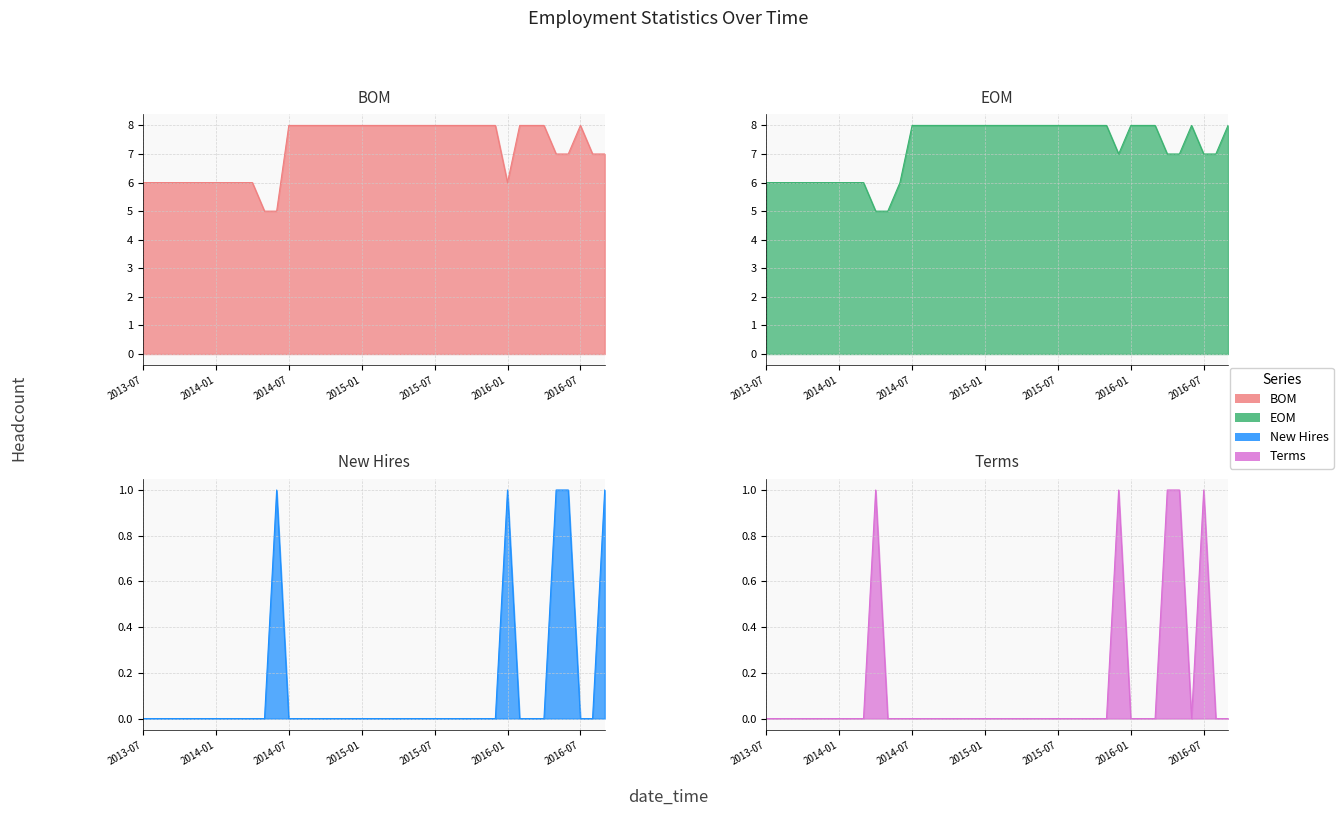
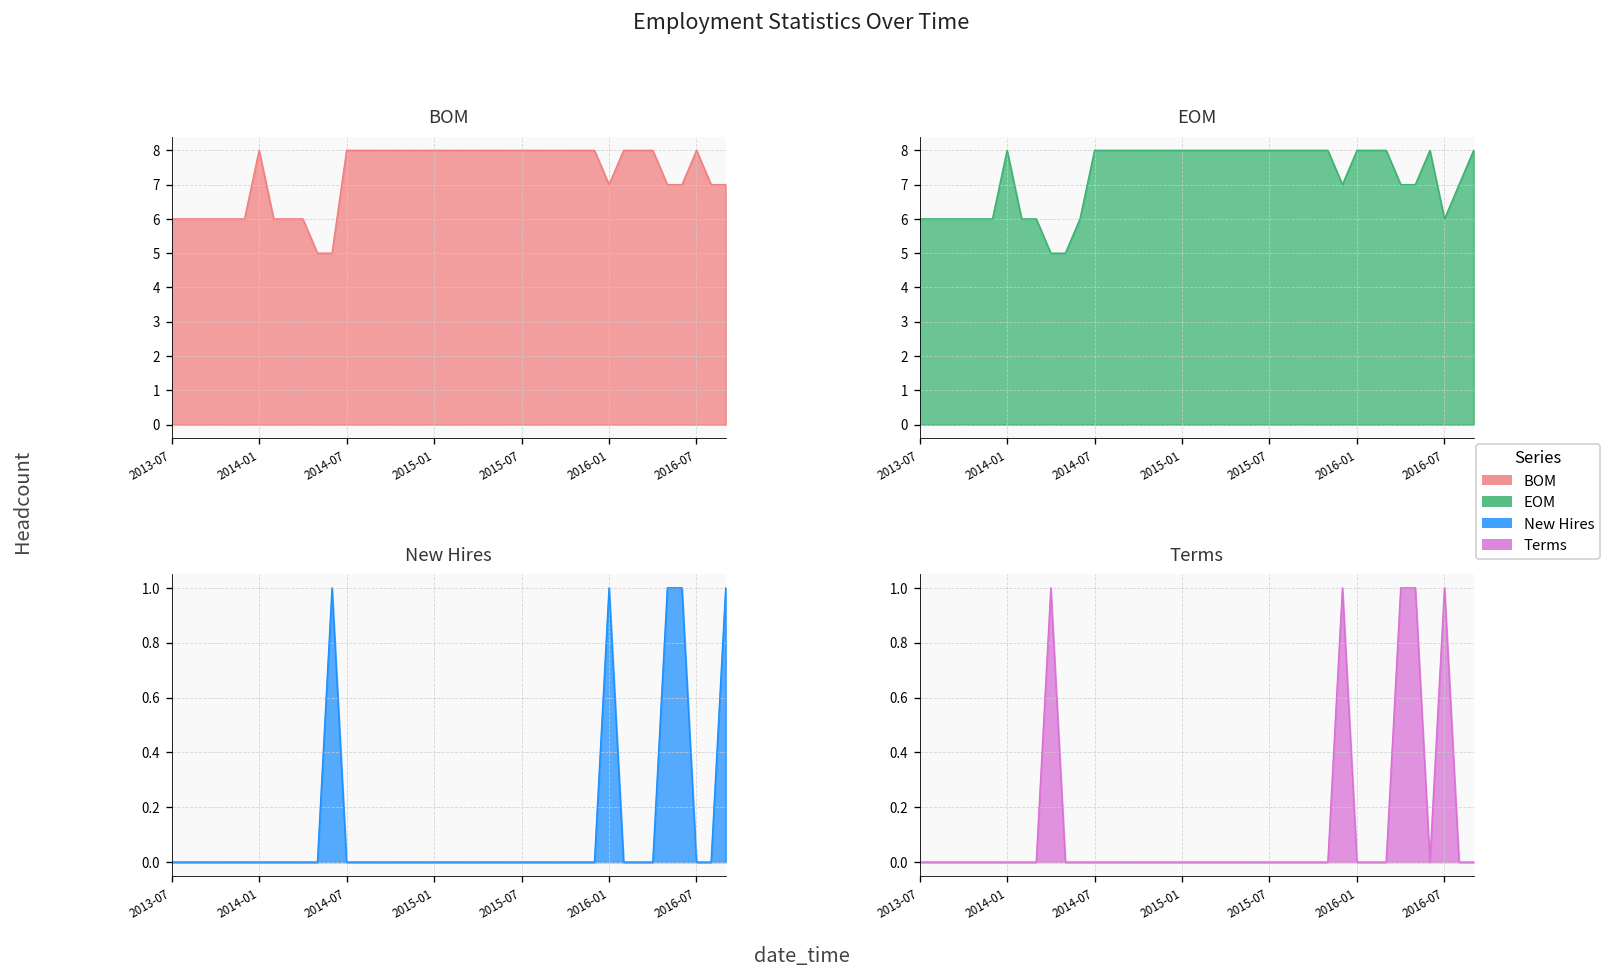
  {
    "BOM": {
      "2013-07": 6,
-     "2014-01": 6,
+     "2014-01": 8,
      "2014-07": 8,
      "2015-01": 8,
      "2015-07": 8,
-     "2016-01": 6,
+     "2016-01": 7,
      "2016-07": 8
    },
    "EOM": {
      "2013-07": 6,
-     "2014-01": 6,
+     "2014-01": 8,
      "2014-07": 8,
      "2015-01": 8,
      "2015-07": 8,
      "2016-01": 8,
-     "2016-07": 7
+     "2016-07": 6
    },
    "New Hires": {
      "2013-07": 0.00,
      "2014-01": 0.00,
      "2014-07": 0.00,
      "2015-01": 0.00,
      "2015-07": 0.00,
      "2016-01": 1.00,
      "2016-07": 0.00
    },
    "Terms": {
      "2013-07": 0.00,
      "2014-01": 0.00,
      "2014-07": 0.00,
      "2015-01": 0.00,
      "2015-07": 0.00,
      "2016-01": 0.00,
      "2016-07": 1.00
    }
  }
